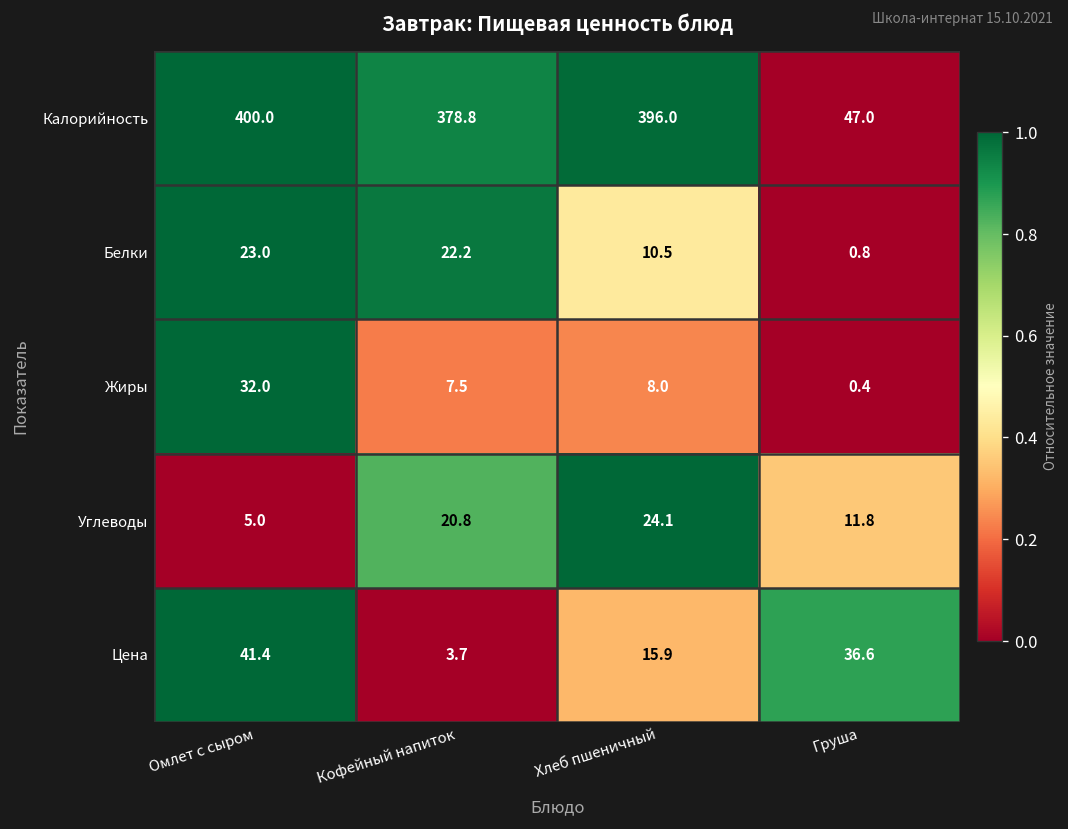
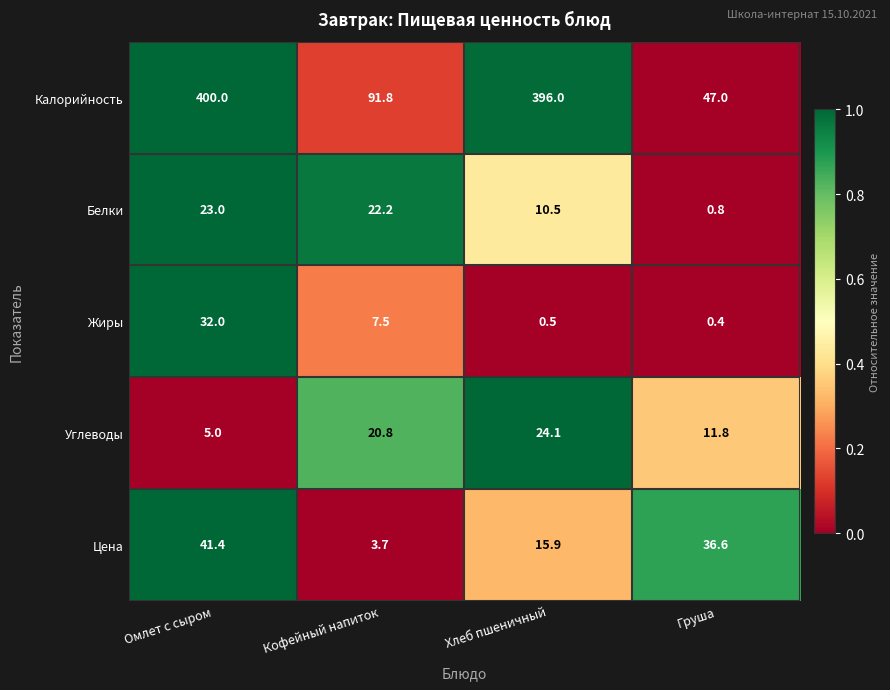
  {
    "Калорийность": {
      "Омлет с сыром": 400.0,
-     "Кофейный напиток": 378.8,
+     "Кофейный напиток": 91.8,
      "Хлеб пшеничный": 396.0,
      "Груша": 47.0
    },
    "Белки": {
      "Омлет с сыром": 23.0,
      "Кофейный напиток": 22.2,
      "Хлеб пшеничный": 10.5,
      "Груша": 0.8
    },
    "Жиры": {
      "Омлет с сыром": 32.0,
      "Кофейный напиток": 7.5,
-     "Хлеб пшеничный": 8.0,
+     "Хлеб пшеничный": 0.5,
      "Груша": 0.4
    },
    "Углеводы": {
      "Омлет с сыром": 5.0,
      "Кофейный напиток": 20.8,
      "Хлеб пшеничный": 24.1,
      "Груша": 11.8
    },
    "Цена": {
      "Омлет с сыром": 41.4,
      "Кофейный напиток": 3.7,
      "Хлеб пшеничный": 15.9,
      "Груша": 36.6
    }
  }
